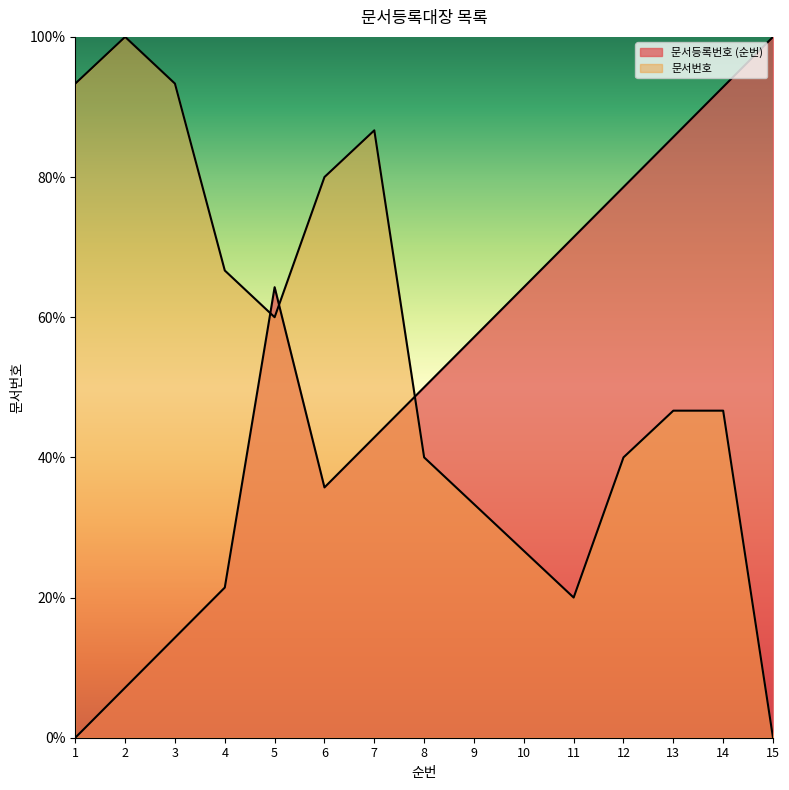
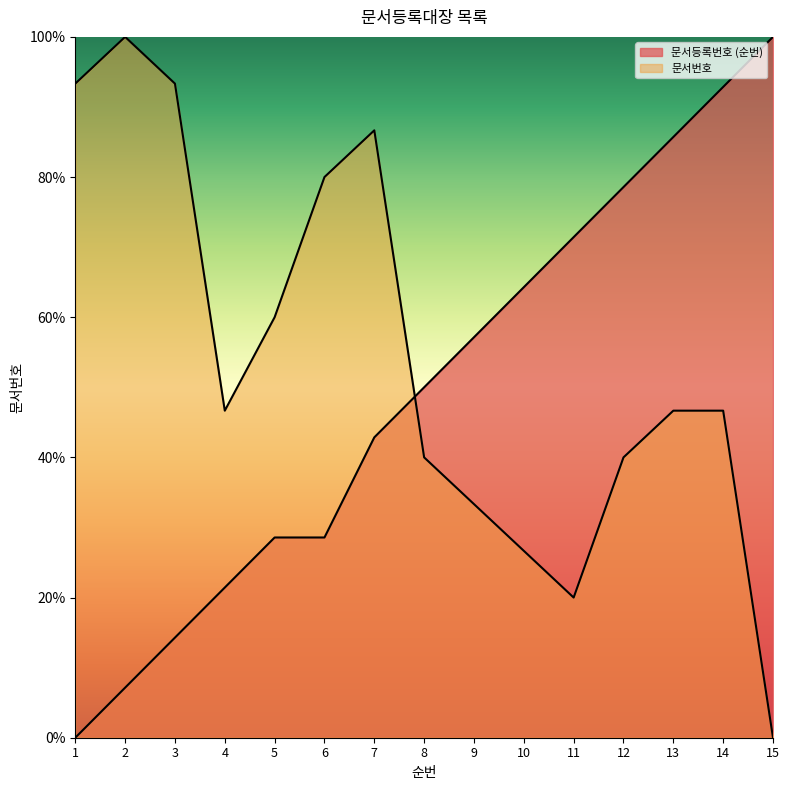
  {
    "문서등록번호 (순번)": {
      "1": "0%",
      "2": "7%",
      "3": "14%",
      "4": "21%",
-     "5": "64%",
-     "6": "36%",
+     "5": "29%",
+     "6": "29%",
      "7": "43%",
      "8": "50%",
      "9": "57%",
      "10": "64%",
      "11": "71%",
      "12": "79%",
      "13": "86%",
      "14": "93%",
      "15": "100%"
    },
    "문서번호": {
      "1": "93%",
      "2": "100%",
      "3": "93%",
-     "4": "67%",
+     "4": "47%",
      "5": "60%",
      "6": "80%",
      "7": "87%",
      "8": "40%",
      "9": "33%",
      "10": "27%",
      "11": "20%",
      "12": "40%",
      "13": "47%",
      "14": "47%",
      "15": "0%"
    }
  }
